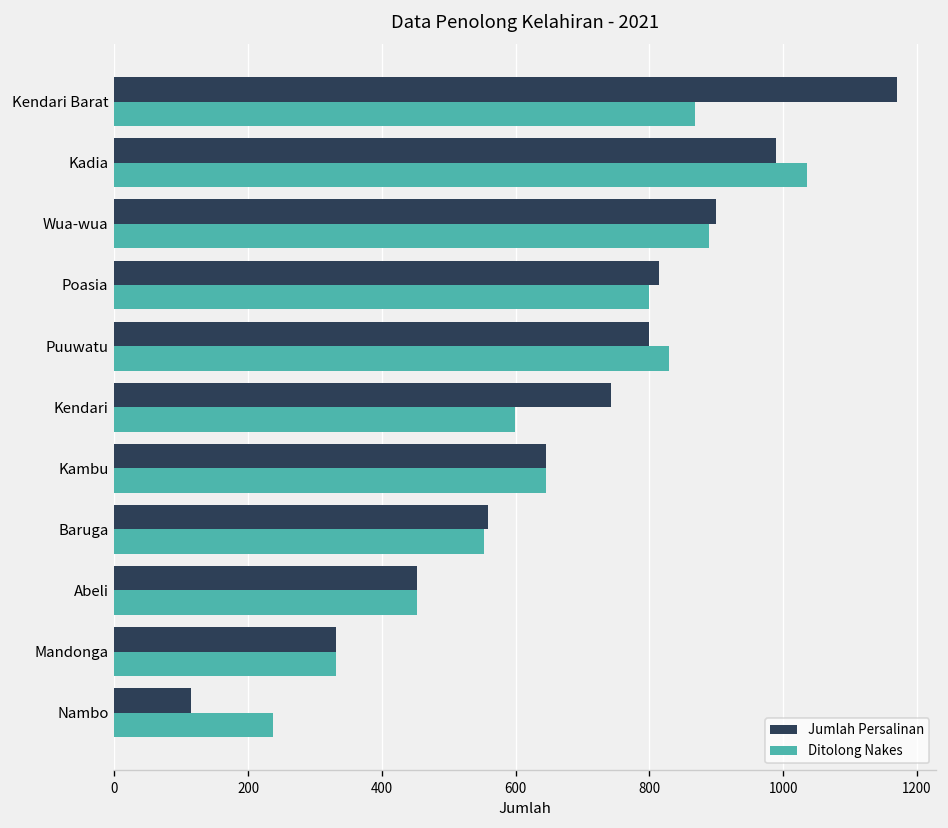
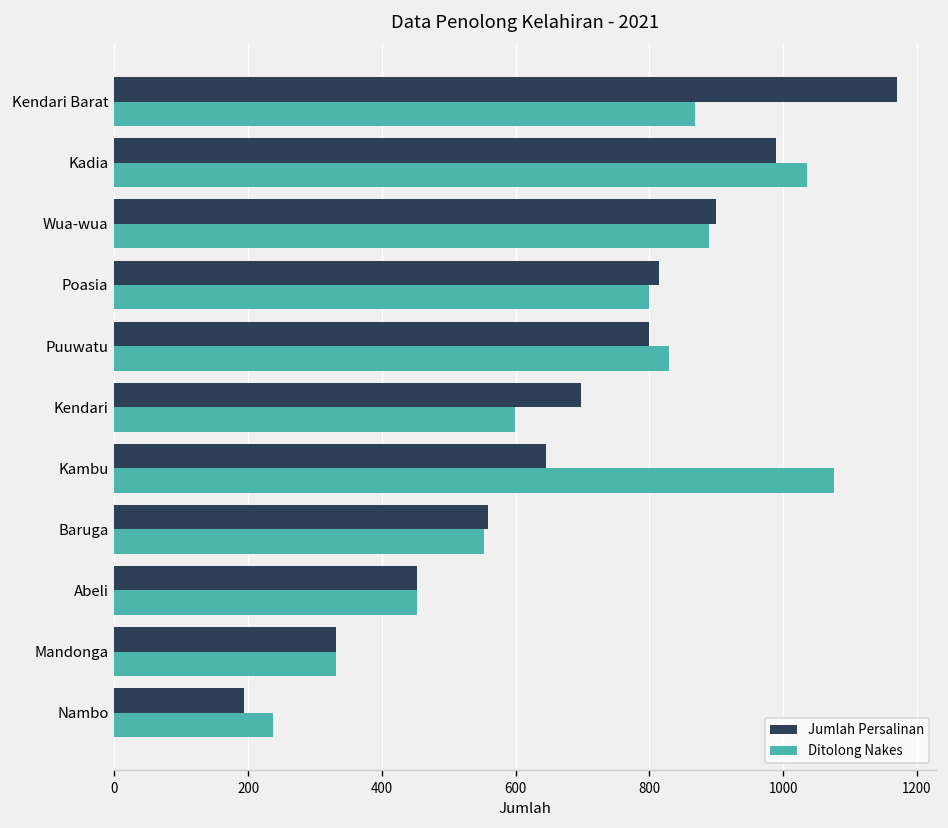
  {
    "Jumlah Persalinan": {
      "Kendari Barat": 1170,
      "Kadia": 990,
      "Wua-wua": 900,
      "Poasia": 810,
      "Puuwatu": 800,
-     "Kendari": 740,
+     "Kendari": 700,
      "Kambu": 650,
      "Baruga": 560,
      "Abeli": 450,
      "Mandonga": 330,
-     "Nambo": 110
+     "Nambo": 190
    },
    "Ditolong Nakes": {
      "Kendari Barat": 870,
      "Kadia": 1040,
      "Wua-wua": 890,
      "Poasia": 800,
      "Puuwatu": 830,
      "Kendari": 600,
-     "Kambu": 650,
+     "Kambu": 1080,
      "Baruga": 550,
      "Abeli": 450,
      "Mandonga": 330,
      "Nambo": 240
    }
  }
